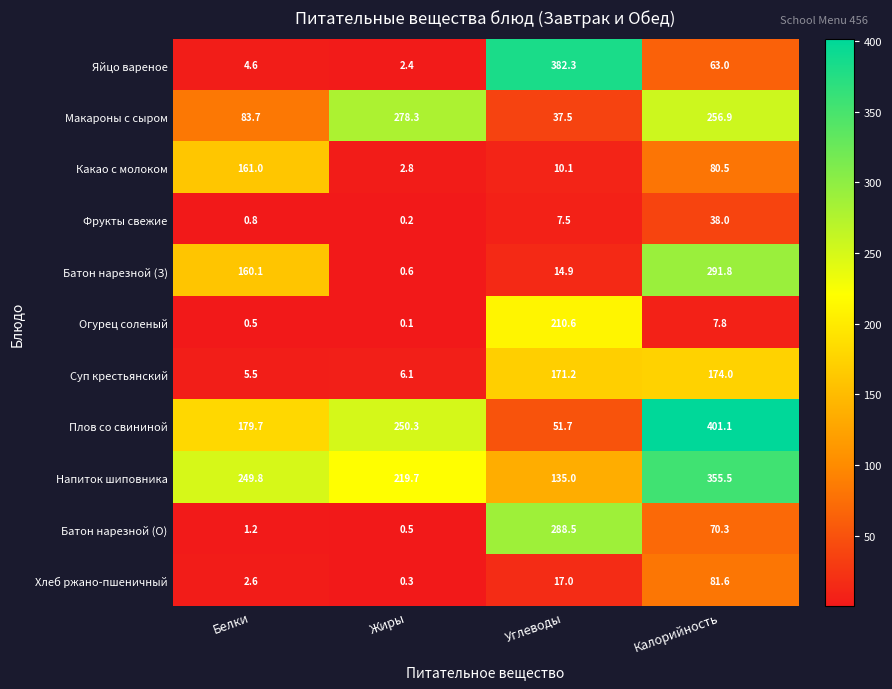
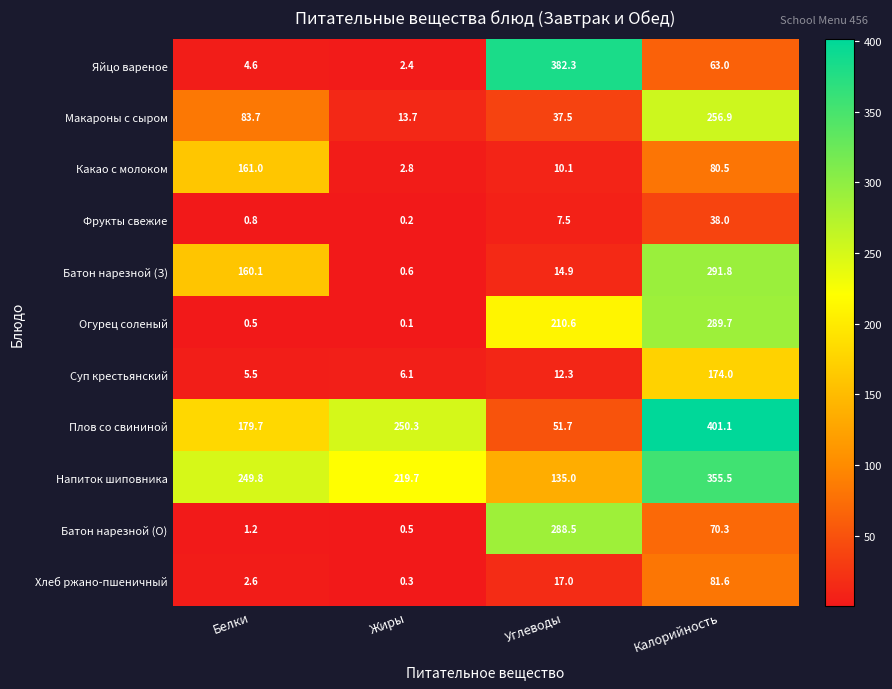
  {
    "Яйцо вареное": {
      "Белки": 4.6,
      "Жиры": 2.4,
      "Углеводы": 382.3,
      "Калорийность": 63.0
    },
    "Макароны с сыром": {
      "Белки": 83.7,
-     "Жиры": 278.3,
+     "Жиры": 13.7,
      "Углеводы": 37.5,
      "Калорийность": 256.9
    },
    "Какао с молоком": {
      "Белки": 161.0,
      "Жиры": 2.8,
      "Углеводы": 10.1,
      "Калорийность": 80.5
    },
    "Фрукты свежие": {
      "Белки": 0.8,
      "Жиры": 0.2,
      "Углеводы": 7.5,
      "Калорийность": 38.0
    },
    "Батон нарезной (З)": {
      "Белки": 160.1,
      "Жиры": 0.6,
      "Углеводы": 14.9,
      "Калорийность": 291.8
    },
    "Огурец соленый": {
      "Белки": 0.5,
      "Жиры": 0.1,
      "Углеводы": 210.6,
-     "Калорийность": 7.8
+     "Калорийность": 289.7
    },
    "Суп крестьянский": {
      "Белки": 5.5,
      "Жиры": 6.1,
-     "Углеводы": 171.2,
+     "Углеводы": 12.3,
      "Калорийность": 174.0
    },
    "Плов со свининой": {
      "Белки": 179.7,
      "Жиры": 250.3,
      "Углеводы": 51.7,
      "Калорийность": 401.1
    },
    "Напиток шиповника": {
      "Белки": 249.8,
      "Жиры": 219.7,
      "Углеводы": 135.0,
      "Калорийность": 355.5
    },
    "Батон нарезной (О)": {
      "Белки": 1.2,
      "Жиры": 0.5,
      "Углеводы": 288.5,
      "Калорийность": 70.3
    },
    "Хлеб ржано-пшеничный": {
      "Белки": 2.6,
      "Жиры": 0.3,
      "Углеводы": 17.0,
      "Калорийность": 81.6
    }
  }
